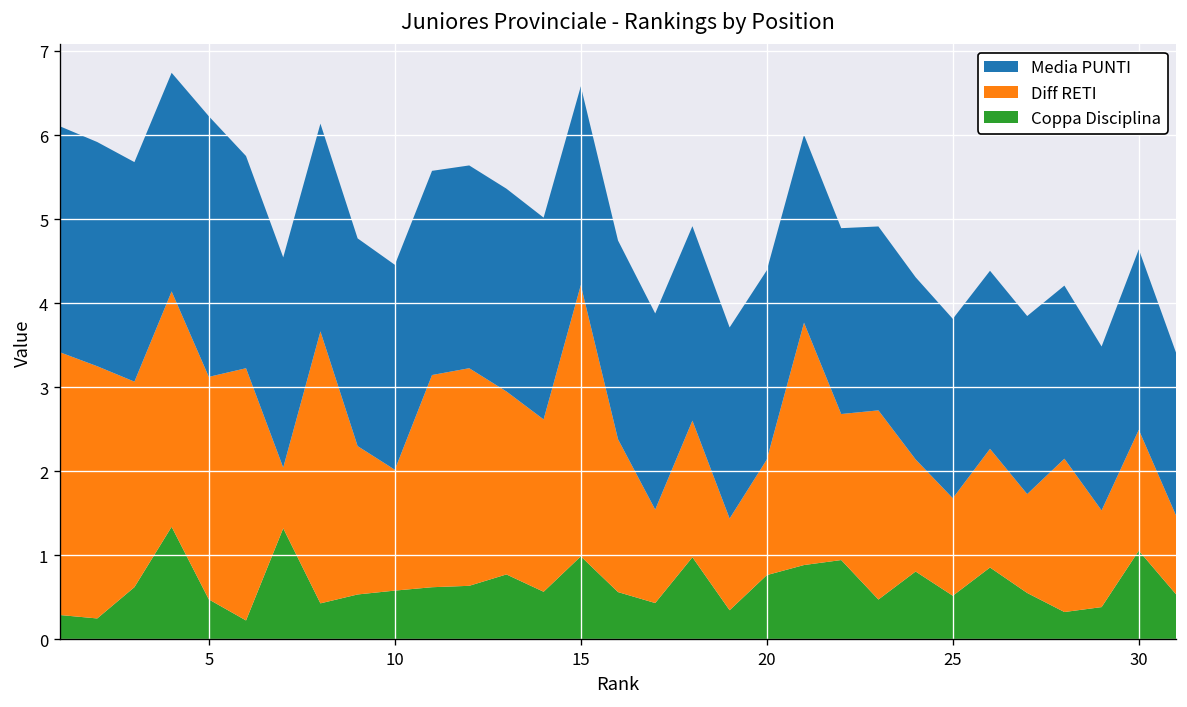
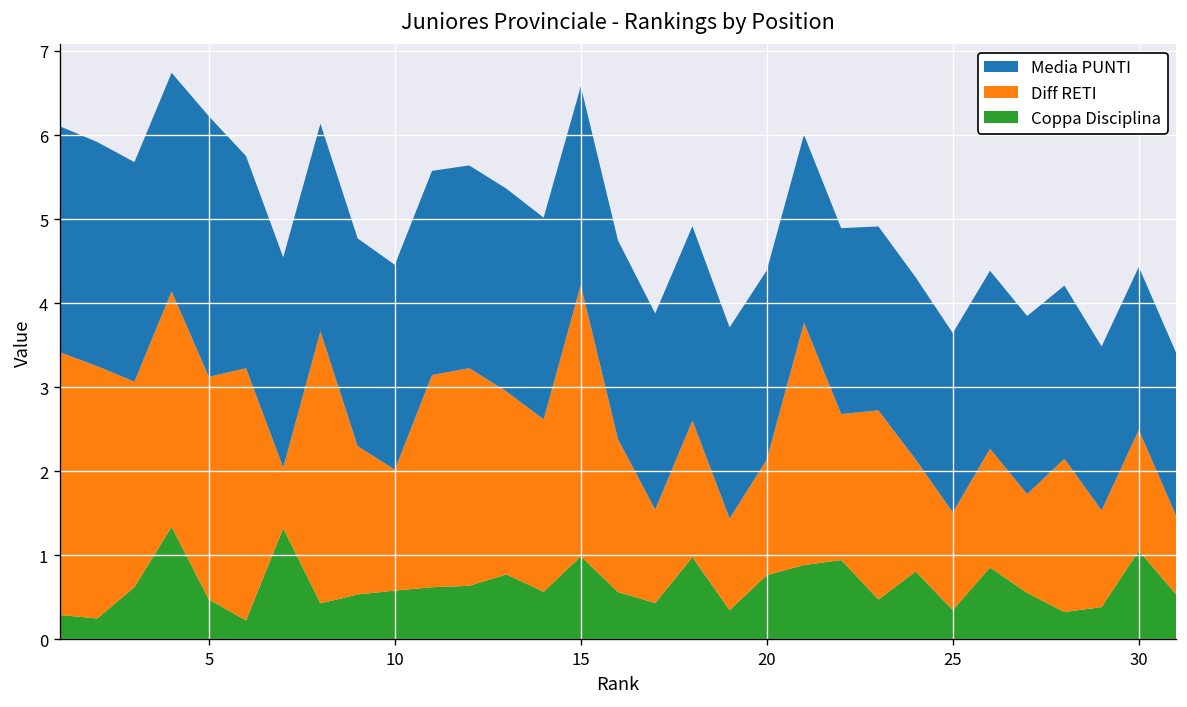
  {
    "Coppa Disciplina": {
-     "25": 0.5
+     "25": 0.4
    },
    "Media PUNTI": {
      "5": 3.1,
      "10": 2.4,
      "15": 2.4,
      "20": 2.3,
      "25": 2.1,
-     "30": 2.1
+     "30": 1.9
    }
  }
